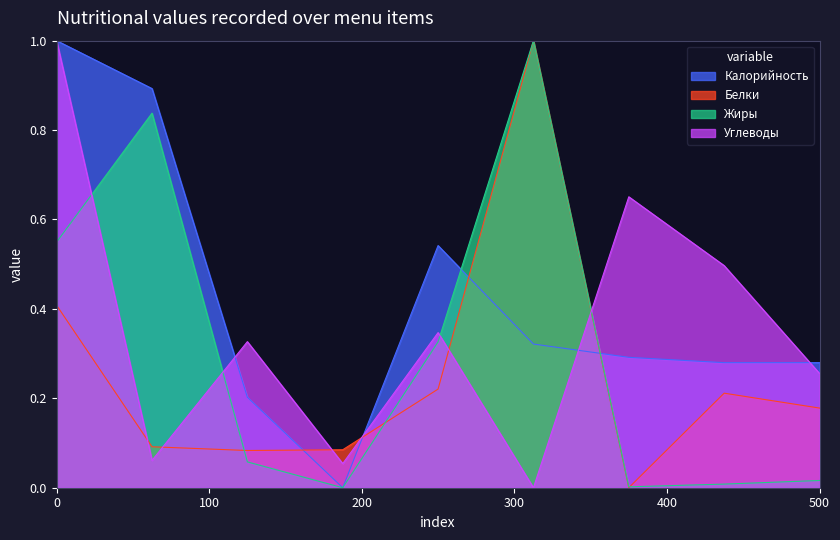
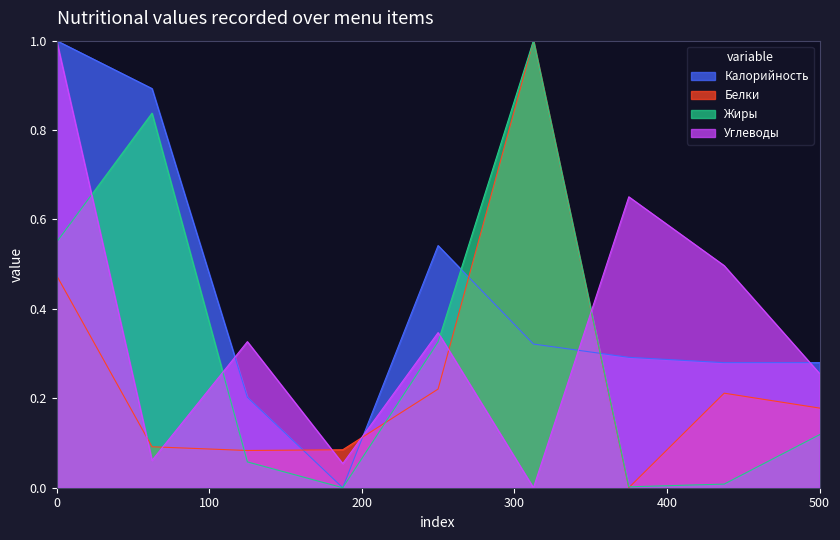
  {
    "Калорийность": {
      "500": 0.28
    },
    "Белки": {
-     "0": 0.41,
+     "0": 0.47,
      "500": 0.18
    },
    "Жиры": {
      "0": 0.55,
-     "500": 0.02
+     "500": 0.12
    },
    "Углеводы": {
      "500": 0.26
    }
  }
